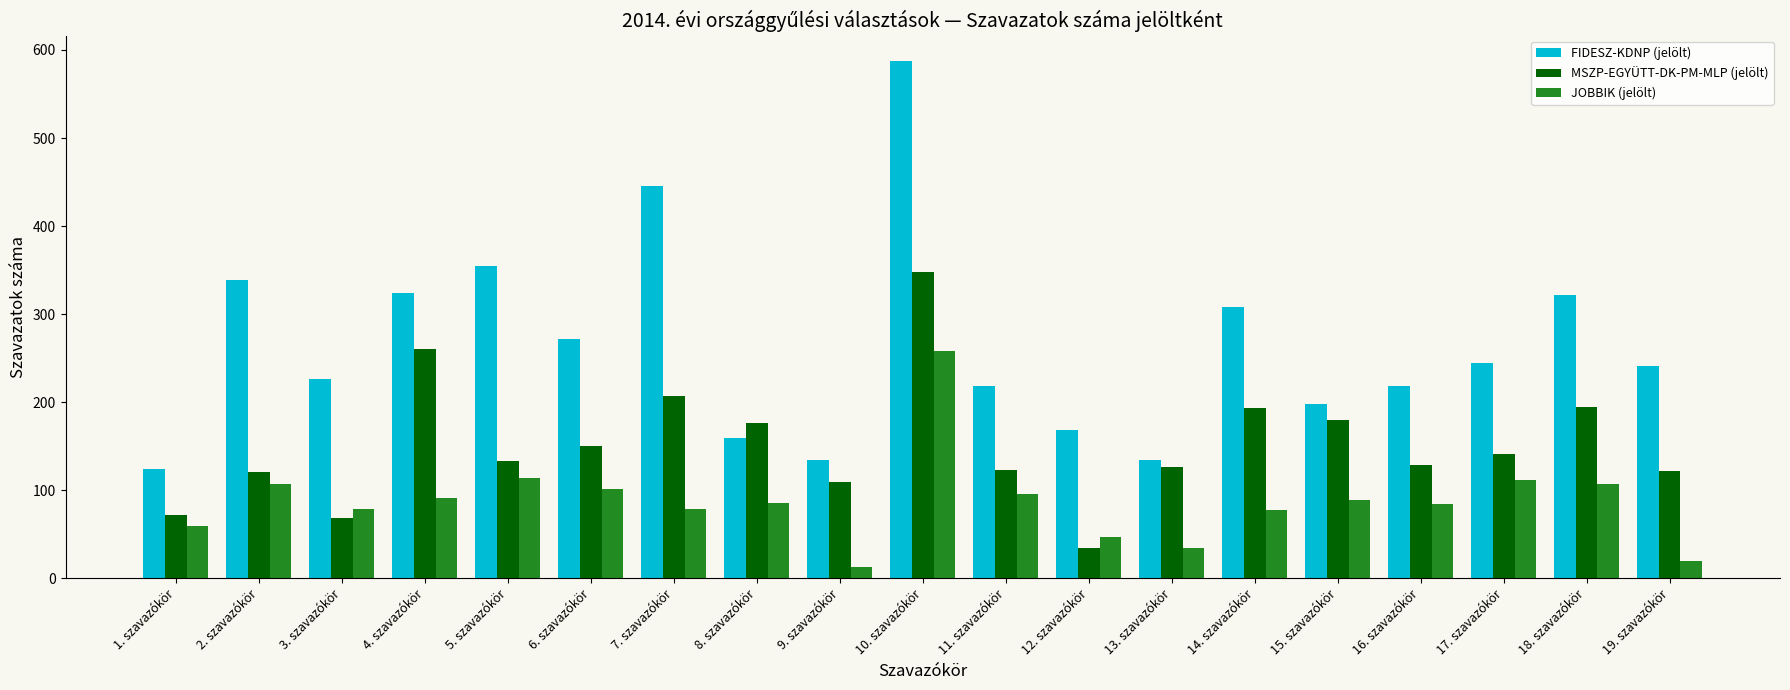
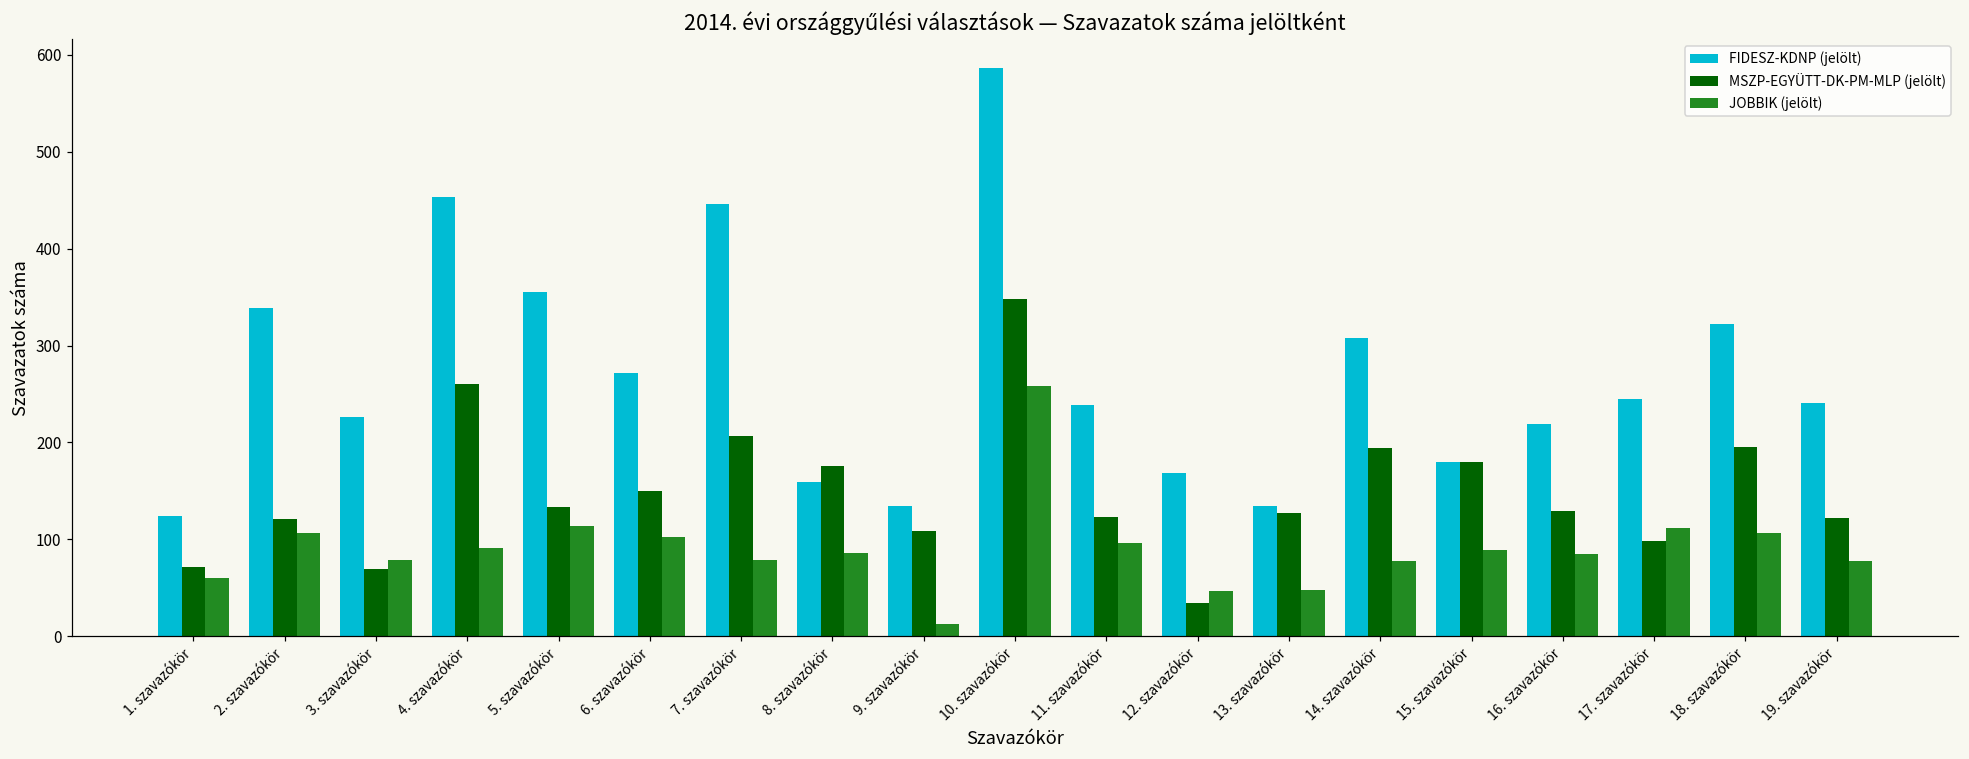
  {
    "FIDESZ-KDNP (jelölt)": {
      "1. szavazókör": 120,
      "2. szavazókör": 340,
      "3. szavazókör": 230,
-     "4. szavazókör": 320,
+     "4. szavazókör": 450,
      "5. szavazókör": 360,
      "6. szavazókör": 270,
      "7. szavazókör": 450,
      "8. szavazókör": 160,
      "9. szavazókör": 130,
      "10. szavazókör": 590,
-     "11. szavazókör": 220,
+     "11. szavazókör": 240,
      "12. szavazókör": 170,
      "13. szavazókör": 130,
      "14. szavazókör": 310,
-     "15. szavazókör": 200,
+     "15. szavazókör": 180,
      "16. szavazókör": 220,
      "17. szavazókör": 250,
      "18. szavazókör": 320,
      "19. szavazókör": 240
    },
    "MSZP-EGYÜTT-DK-PM-MLP (jelölt)": {
      "1. szavazókör": 70,
      "2. szavazókör": 120,
      "3. szavazókör": 70,
      "4. szavazókör": 260,
      "5. szavazókör": 130,
      "6. szavazókör": 150,
      "7. szavazókör": 210,
      "8. szavazókör": 180,
      "9. szavazókör": 110,
      "10. szavazókör": 350,
      "11. szavazókör": 120,
      "12. szavazókör": 30,
      "13. szavazókör": 130,
      "14. szavazókör": 190,
      "15. szavazókör": 180,
      "16. szavazókör": 130,
-     "17. szavazókör": 140,
+     "17. szavazókör": 100,
      "18. szavazókör": 200,
      "19. szavazókör": 120
    },
    "JOBBIK (jelölt)": {
      "1. szavazókör": 60,
      "2. szavazókör": 110,
      "3. szavazókör": 80,
      "4. szavazókör": 90,
      "5. szavazókör": 110,
      "6. szavazókör": 100,
      "7. szavazókör": 80,
      "8. szavazókör": 90,
      "9. szavazókör": 10,
      "10. szavazókör": 260,
      "11. szavazókör": 100,
      "12. szavazókör": 50,
-     "13. szavazókör": 40,
+     "13. szavazókör": 50,
      "14. szavazókör": 80,
      "15. szavazókör": 90,
      "16. szavazókör": 90,
      "17. szavazókör": 110,
      "18. szavazókör": 110,
-     "19. szavazókör": 20
+     "19. szavazókör": 80
    }
  }
